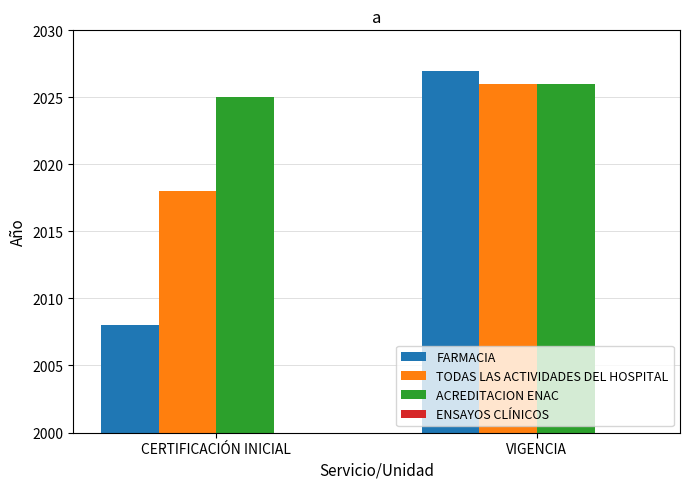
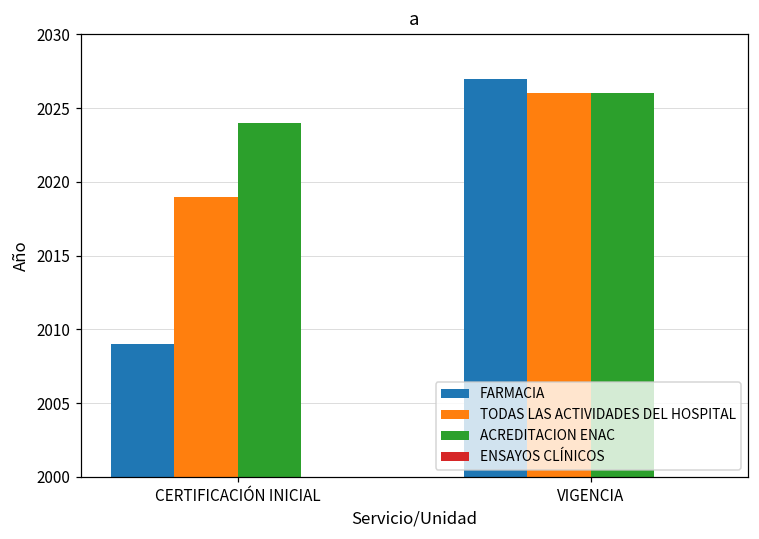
  {
    "FARMACIA": {
-     "CERTIFICACIÓN INICIAL": 2008,
+     "CERTIFICACIÓN INICIAL": 2009,
      "VIGENCIA": 2027
    },
    "TODAS LAS ACTIVIDADES DEL HOSPITAL": {
-     "CERTIFICACIÓN INICIAL": 2018,
+     "CERTIFICACIÓN INICIAL": 2019,
      "VIGENCIA": 2026
    },
    "ACREDITACION ENAC": {
-     "CERTIFICACIÓN INICIAL": 2025,
+     "CERTIFICACIÓN INICIAL": 2024,
      "VIGENCIA": 2026
    }
  }
